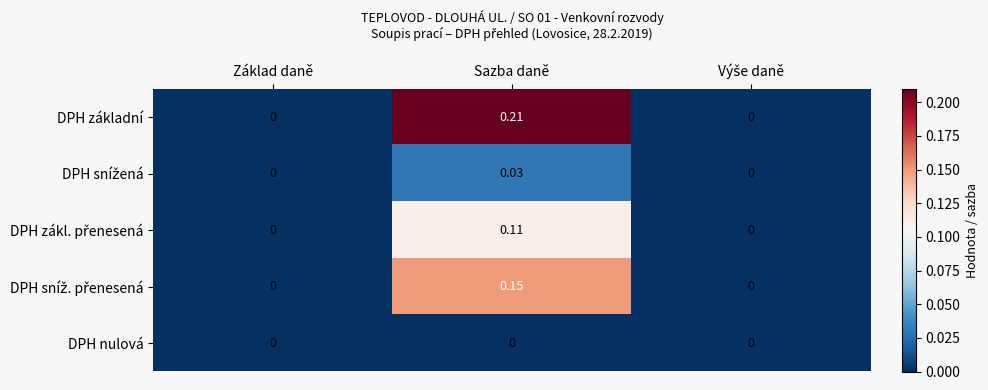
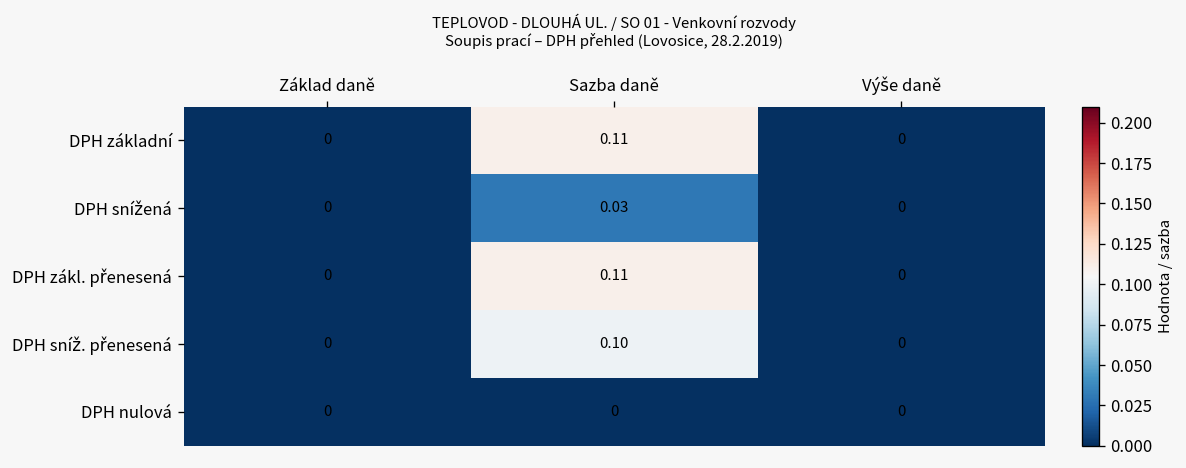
  {
    "DPH základní": {
      "Základ daně": 0,
-     "Sazba daně": 0.21,
+     "Sazba daně": 0.11,
      "Výše daně": 0
    },
    "DPH snížená": {
      "Základ daně": 0,
      "Sazba daně": 0.03,
      "Výše daně": 0
    },
    "DPH zákl. přenesená": {
      "Základ daně": 0,
      "Sazba daně": 0.11,
      "Výše daně": 0
    },
    "DPH sníž. přenesená": {
      "Základ daně": 0,
-     "Sazba daně": 0.15,
+     "Sazba daně": 0.10,
      "Výše daně": 0
    },
    "DPH nulová": {
      "Základ daně": 0,
      "Sazba daně": 0,
      "Výše daně": 0
    }
  }
